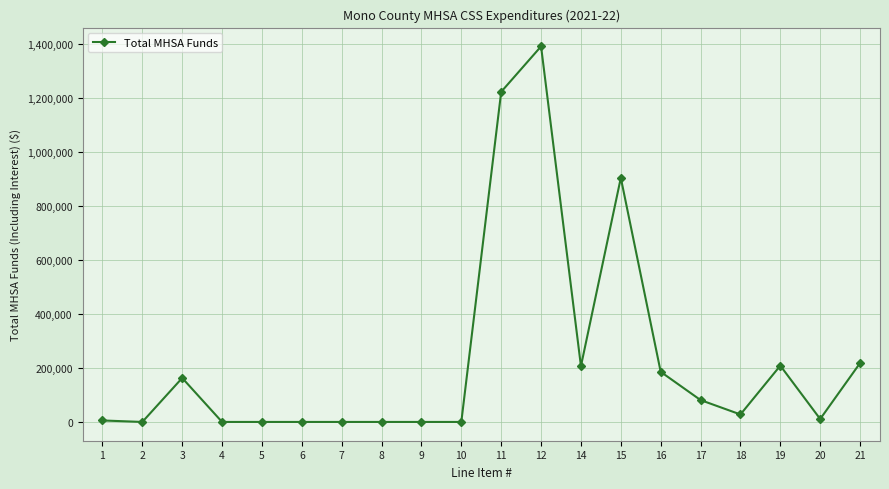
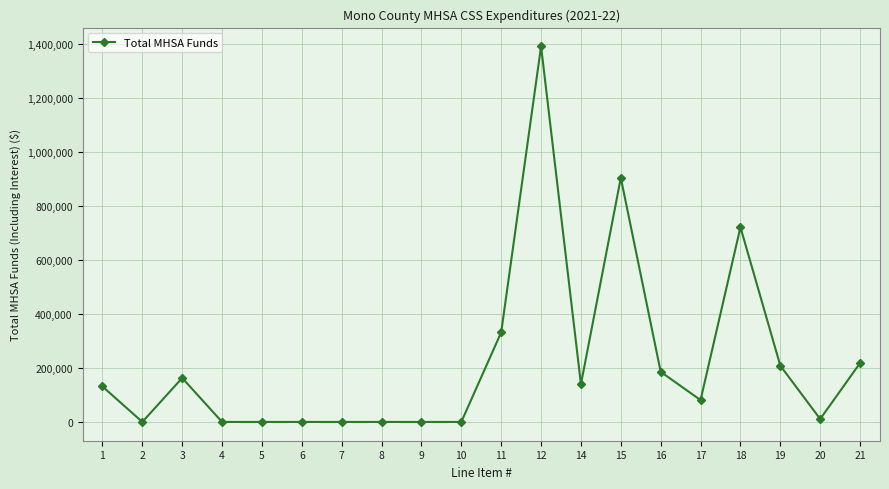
  {
-   "1": "10,000",
+   "1": "130,000",
    "2": "0",
    "3": "160,000",
    "4": "0",
    "5": "0",
    "6": "0",
    "7": "0",
    "8": "0",
    "9": "0",
    "10": "0",
-   "11": "1,220,000",
+   "11": "330,000",
    "12": "1,390,000",
-   "14": "210,000",
+   "14": "140,000",
    "15": "900,000",
    "16": "190,000",
    "17": "80,000",
-   "18": "30,000",
+   "18": "720,000",
    "19": "210,000",
    "20": "10,000",
    "21": "220,000"
  }
